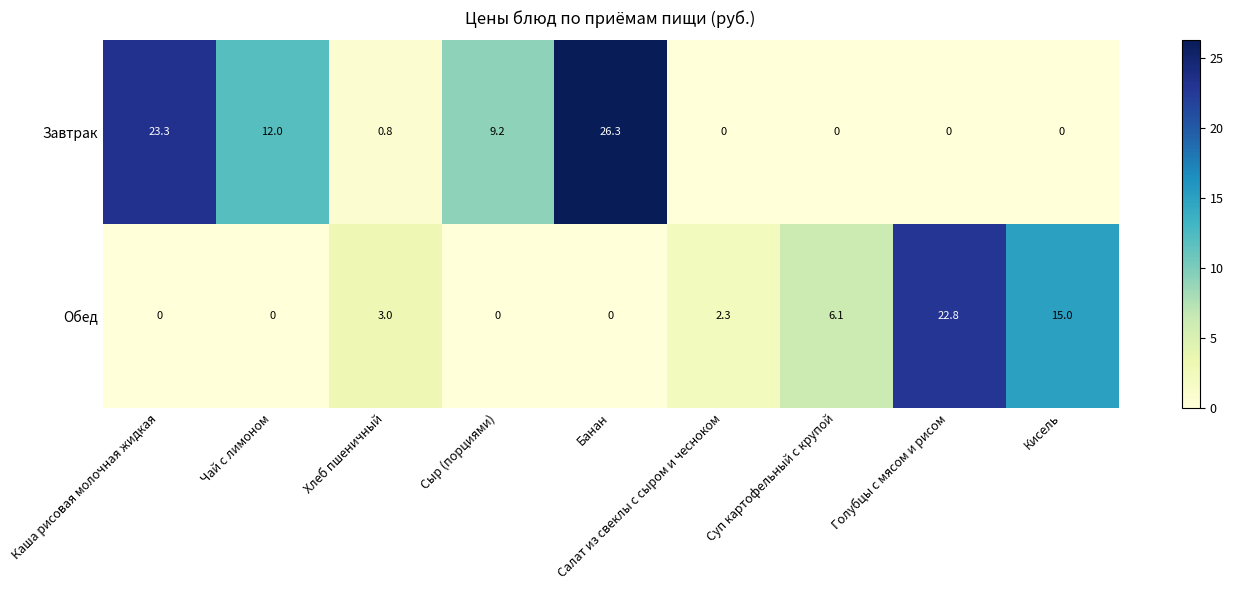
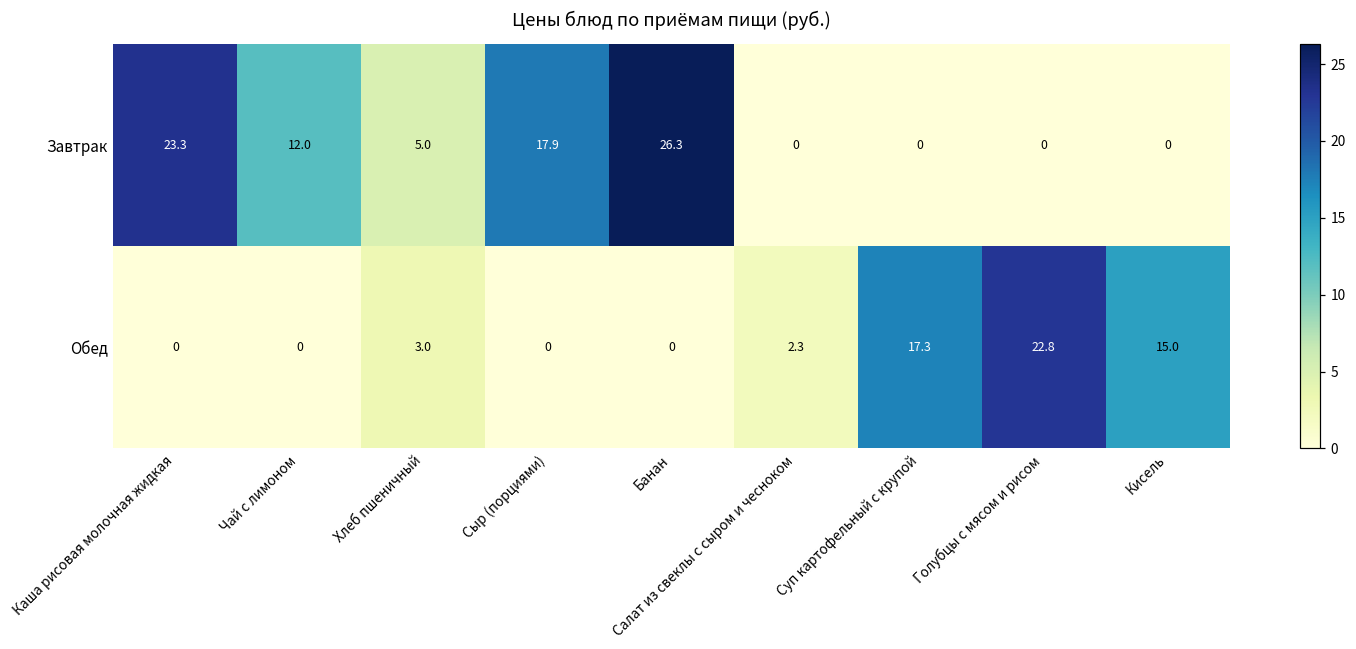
  {
    "Завтрак": {
      "Каша рисовая молочная жидкая": 23.3,
      "Чай с лимоном": 12.0,
-     "Хлеб пшеничный": 0.8,
-     "Сыр (порциями)": 9.2,
+     "Хлеб пшеничный": 5.0,
+     "Сыр (порциями)": 17.9,
      "Банан": 26.3,
      "Салат из свеклы с сыром и чесноком": 0,
      "Суп картофельный с крупой": 0,
      "Голубцы с мясом и рисом": 0,
      "Кисель": 0
    },
    "Обед": {
      "Каша рисовая молочная жидкая": 0,
      "Чай с лимоном": 0,
      "Хлеб пшеничный": 3.0,
      "Сыр (порциями)": 0,
      "Банан": 0,
      "Салат из свеклы с сыром и чесноком": 2.3,
-     "Суп картофельный с крупой": 6.1,
+     "Суп картофельный с крупой": 17.3,
      "Голубцы с мясом и рисом": 22.8,
      "Кисель": 15.0
    }
  }
